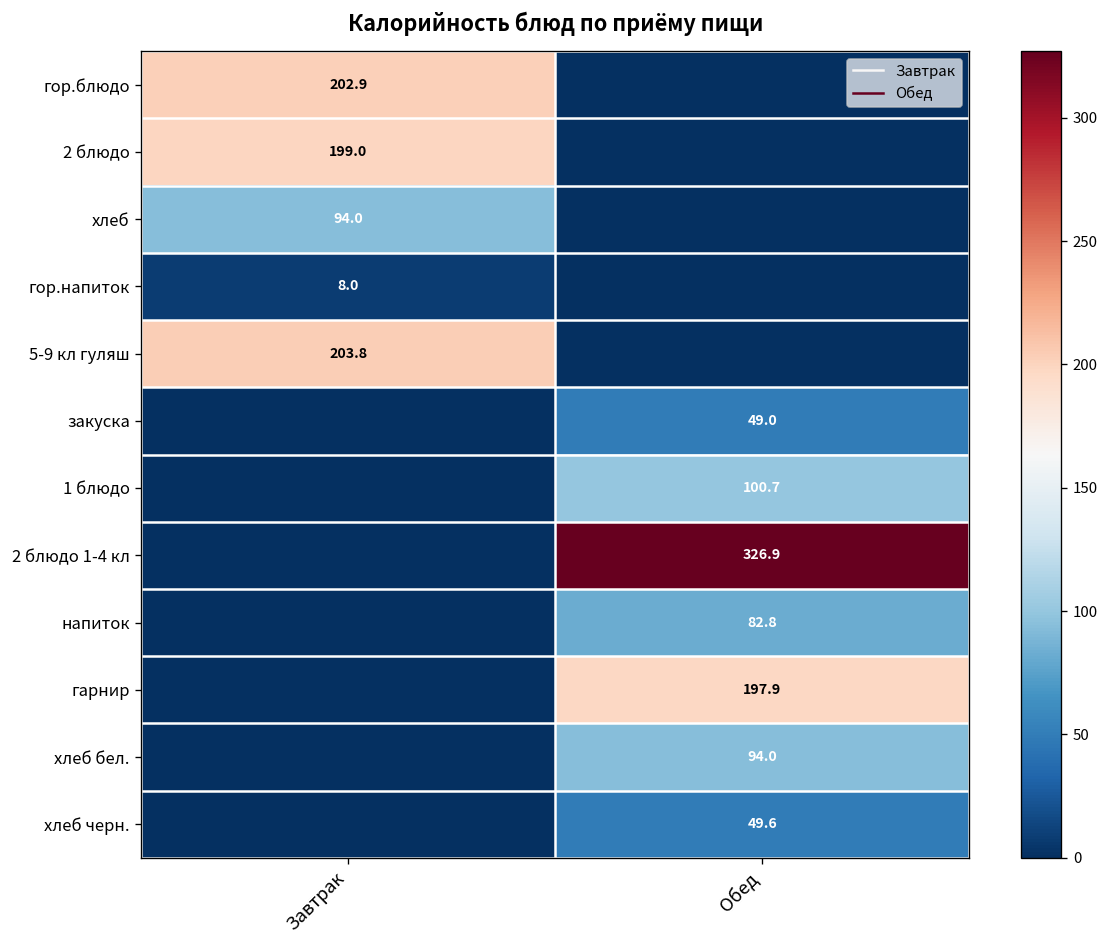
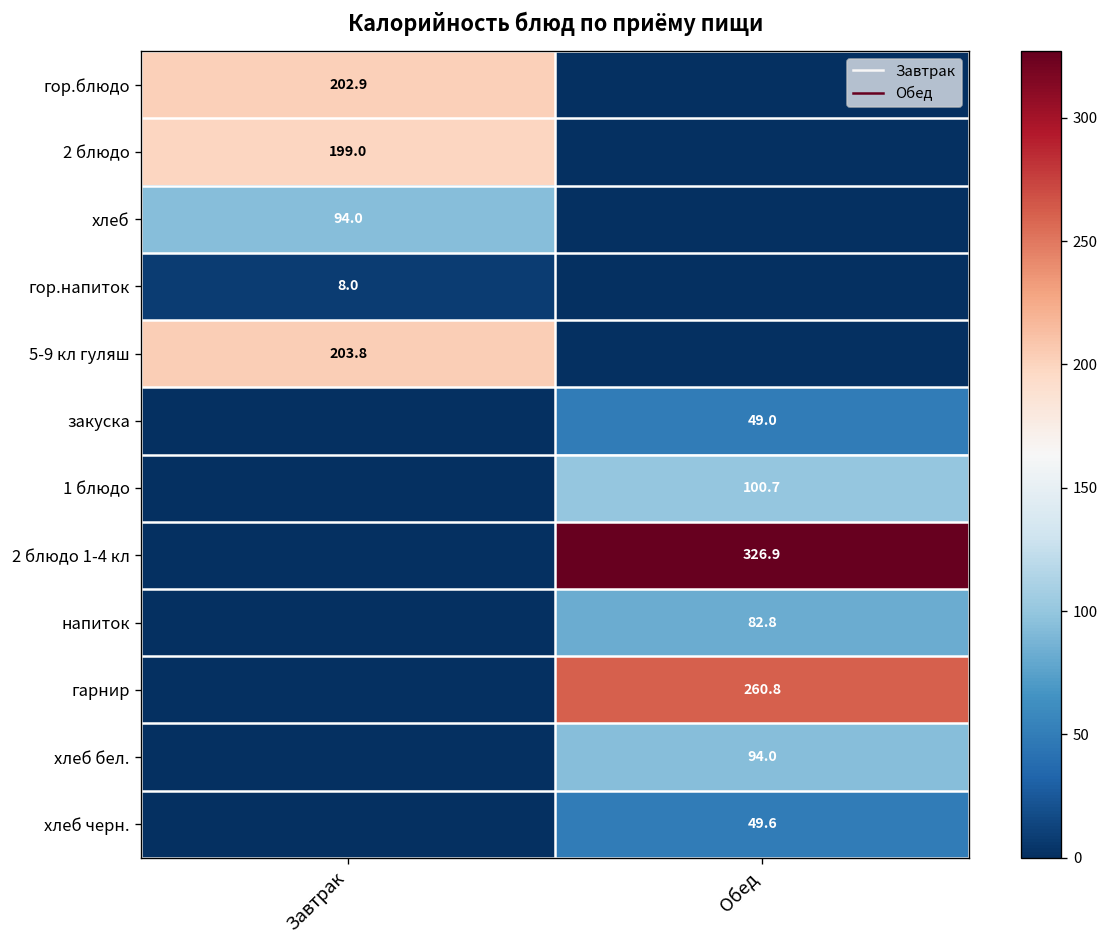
  {
    "гор.блюдо": {
      "Завтрак": 202.9
    },
    "2 блюдо": {
      "Завтрак": 199.0
    },
    "хлеб": {
      "Завтрак": 94.0
    },
    "гор.напиток": {
      "Завтрак": 8.0
    },
    "5-9 кл гуляш": {
      "Завтрак": 203.8
    },
    "закуска": {
      "Обед": 49.0
    },
    "1 блюдо": {
      "Обед": 100.7
    },
    "2 блюдо 1-4 кл": {
      "Обед": 326.9
    },
    "напиток": {
      "Обед": 82.8
    },
    "гарнир": {
-     "Обед": 197.9
+     "Обед": 260.8
    },
    "хлеб бел.": {
      "Обед": 94.0
    },
    "хлеб черн.": {
      "Обед": 49.6
    }
  }
